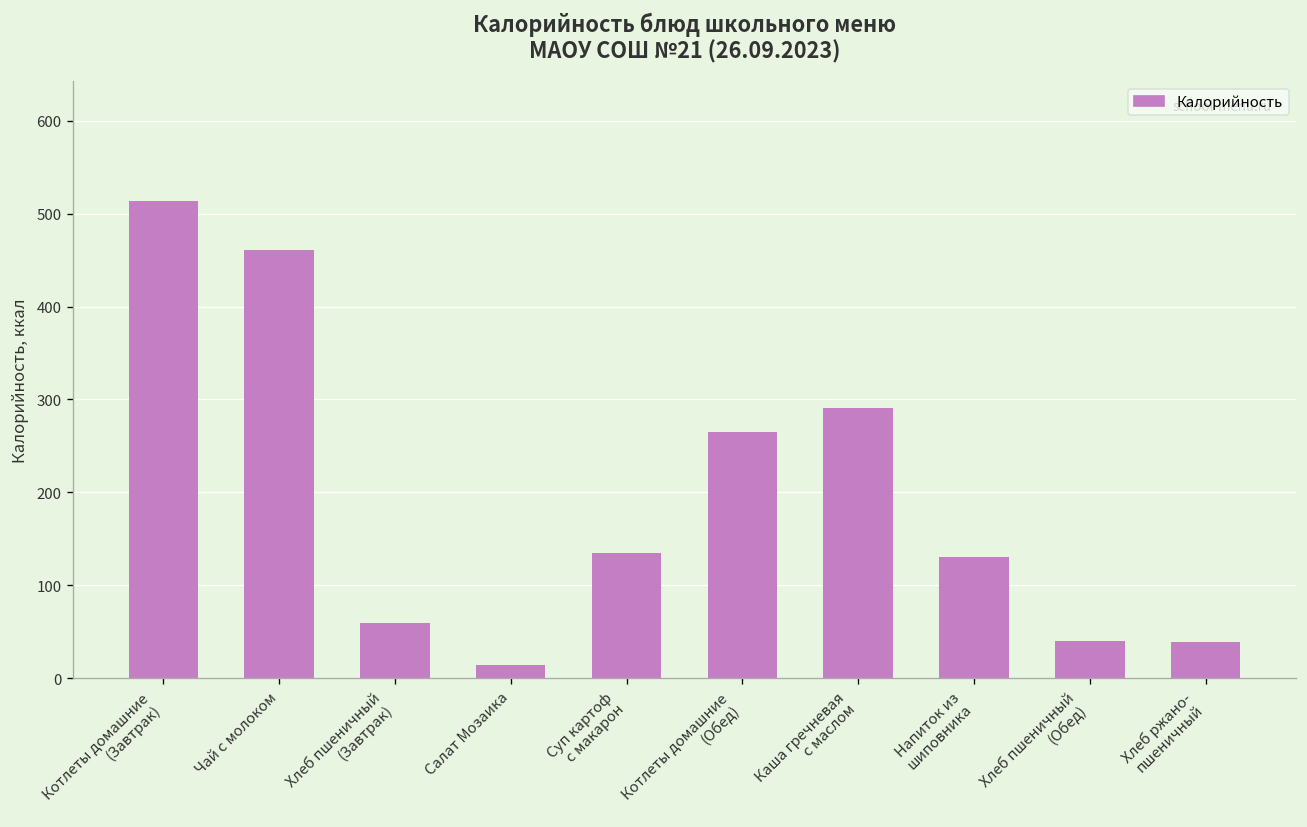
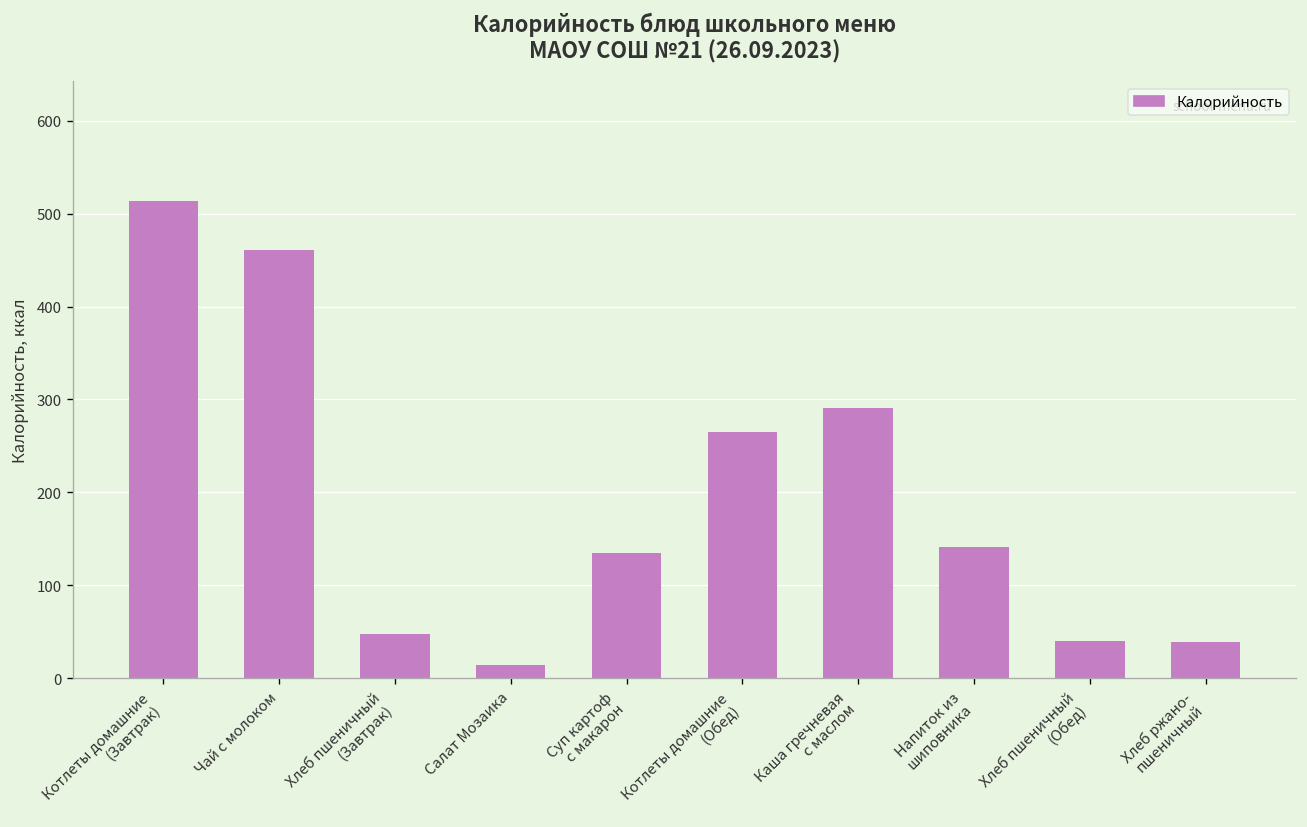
  {
    "Котлеты домашние (Завтрак)": 510,
    "Чай с молоком": 460,
-   "Хлеб пшеничный (Завтрак)": 60,
+   "Хлеб пшеничный (Завтрак)": 50,
    "Салат Мозаика": 10,
    "Суп картоф с макарон": 140,
    "Котлеты домашние (Обед)": 270,
    "Каша гречневая с маслом": 290,
-   "Напиток из шиповника": 130,
+   "Напиток из шиповника": 140,
    "Хлеб пшеничный (Обед)": 40,
    "Хлеб ржано- пшеничный": 40
  }
